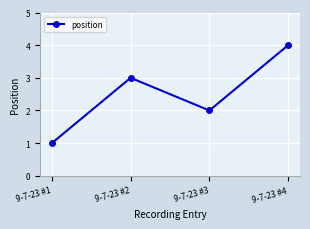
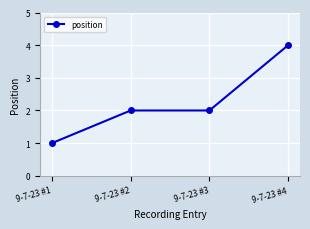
  {
    "9-7-23 #1": 1,
-   "9-7-23 #2": 3,
+   "9-7-23 #2": 2,
    "9-7-23 #3": 2,
    "9-7-23 #4": 4
  }
